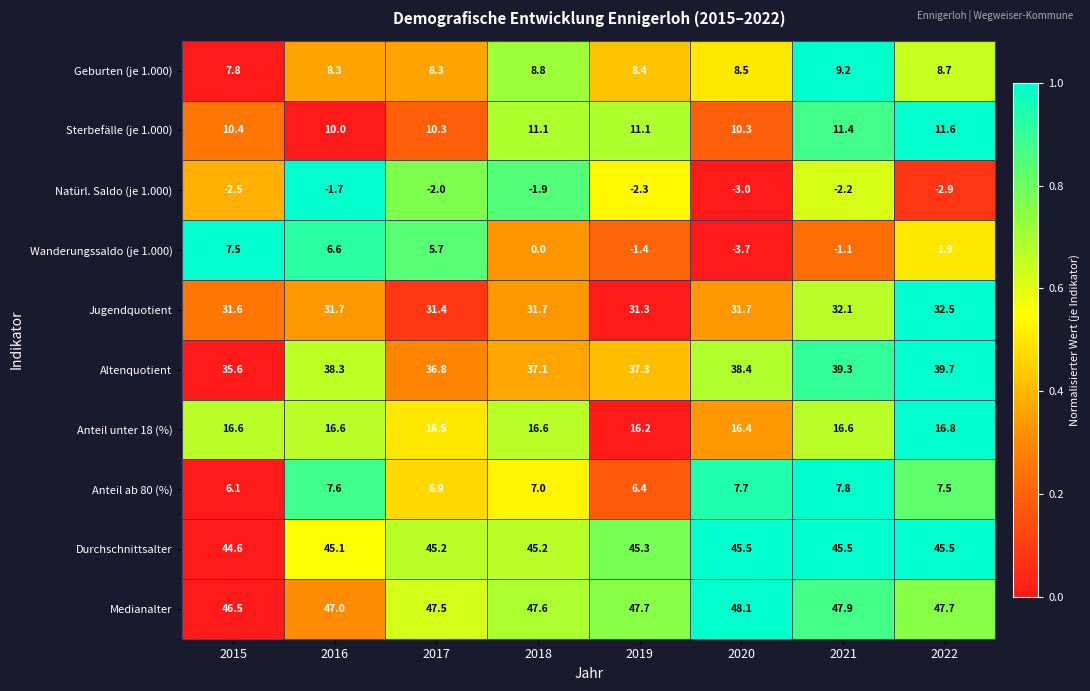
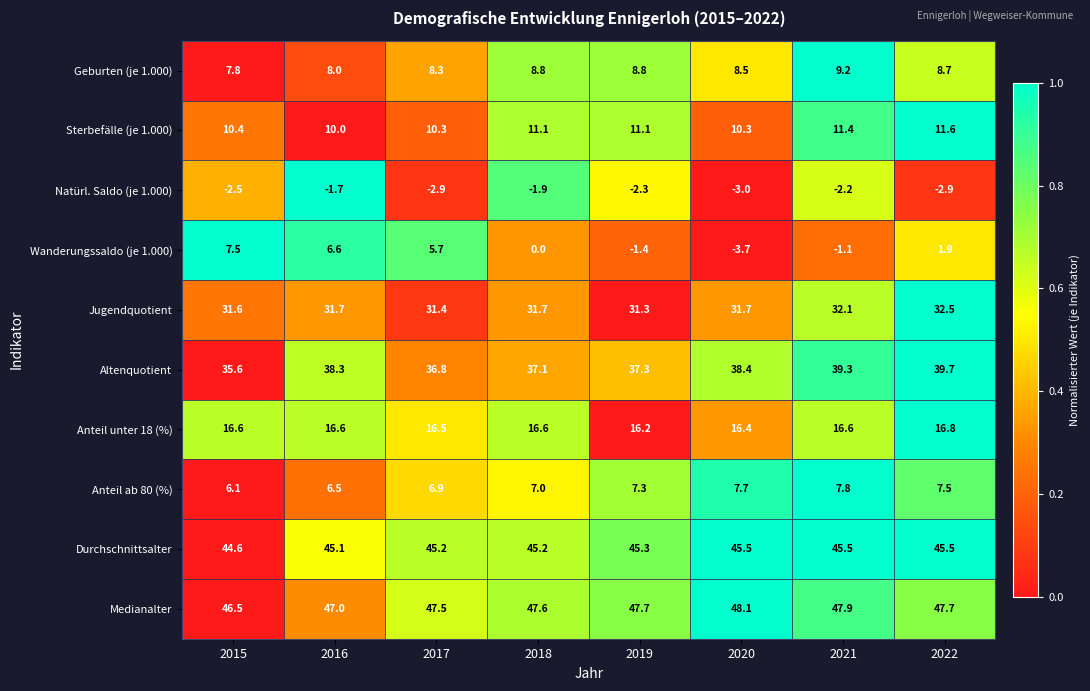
  {
    "Geburten (je 1.000)": {
      "2015": 7.8,
-     "2016": 8.3,
+     "2016": 8.0,
      "2017": 8.3,
      "2018": 8.8,
-     "2019": 8.4,
+     "2019": 8.8,
      "2020": 8.5,
      "2021": 9.2,
      "2022": 8.7
    },
    "Sterbefälle (je 1.000)": {
      "2015": 10.4,
      "2016": 10.0,
      "2017": 10.3,
      "2018": 11.1,
      "2019": 11.1,
      "2020": 10.3,
      "2021": 11.4,
      "2022": 11.6
    },
    "Natürl. Saldo (je 1.000)": {
      "2015": -2.5,
      "2016": -1.7,
-     "2017": -2.0,
+     "2017": -2.9,
      "2018": -1.9,
      "2019": -2.3,
      "2020": -3.0,
      "2021": -2.2,
      "2022": -2.9
    },
    "Wanderungssaldo (je 1.000)": {
      "2015": 7.5,
      "2016": 6.6,
      "2017": 5.7,
      "2018": 0.0,
      "2019": -1.4,
      "2020": -3.7,
      "2021": -1.1,
      "2022": 1.9
    },
    "Jugendquotient": {
      "2015": 31.6,
      "2016": 31.7,
      "2017": 31.4,
      "2018": 31.7,
      "2019": 31.3,
      "2020": 31.7,
      "2021": 32.1,
      "2022": 32.5
    },
    "Altenquotient": {
      "2015": 35.6,
      "2016": 38.3,
      "2017": 36.8,
      "2018": 37.1,
      "2019": 37.3,
      "2020": 38.4,
      "2021": 39.3,
      "2022": 39.7
    },
    "Anteil unter 18 (%)": {
      "2015": 16.6,
      "2016": 16.6,
      "2017": 16.5,
      "2018": 16.6,
      "2019": 16.2,
      "2020": 16.4,
      "2021": 16.6,
      "2022": 16.8
    },
    "Anteil ab 80 (%)": {
      "2015": 6.1,
-     "2016": 7.6,
+     "2016": 6.5,
      "2017": 6.9,
      "2018": 7.0,
-     "2019": 6.4,
+     "2019": 7.3,
      "2020": 7.7,
      "2021": 7.8,
      "2022": 7.5
    },
    "Durchschnittsalter": {
      "2015": 44.6,
      "2016": 45.1,
      "2017": 45.2,
      "2018": 45.2,
      "2019": 45.3,
      "2020": 45.5,
      "2021": 45.5,
      "2022": 45.5
    },
    "Medianalter": {
      "2015": 46.5,
      "2016": 47.0,
      "2017": 47.5,
      "2018": 47.6,
      "2019": 47.7,
      "2020": 48.1,
      "2021": 47.9,
      "2022": 47.7
    }
  }
